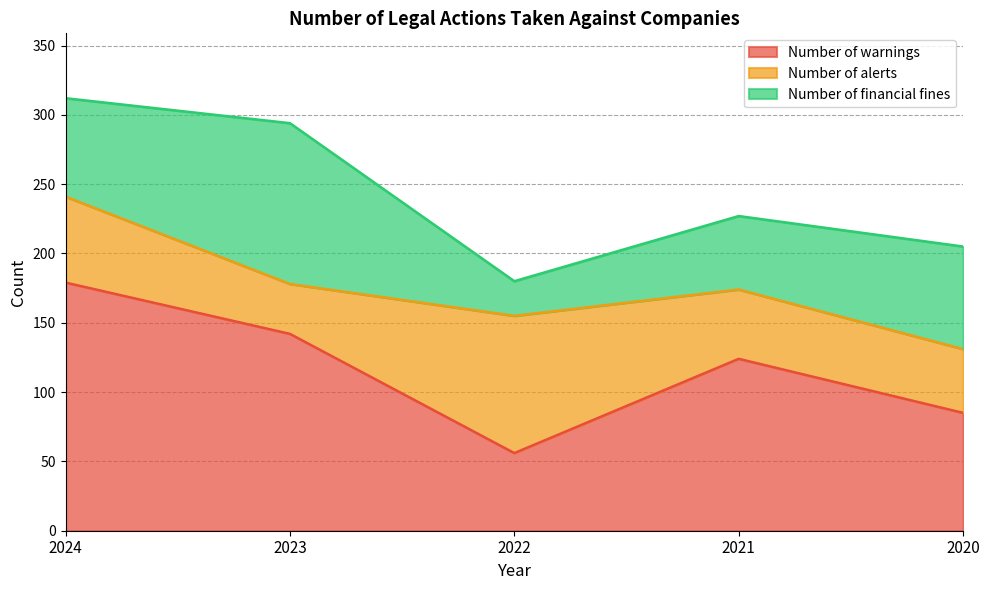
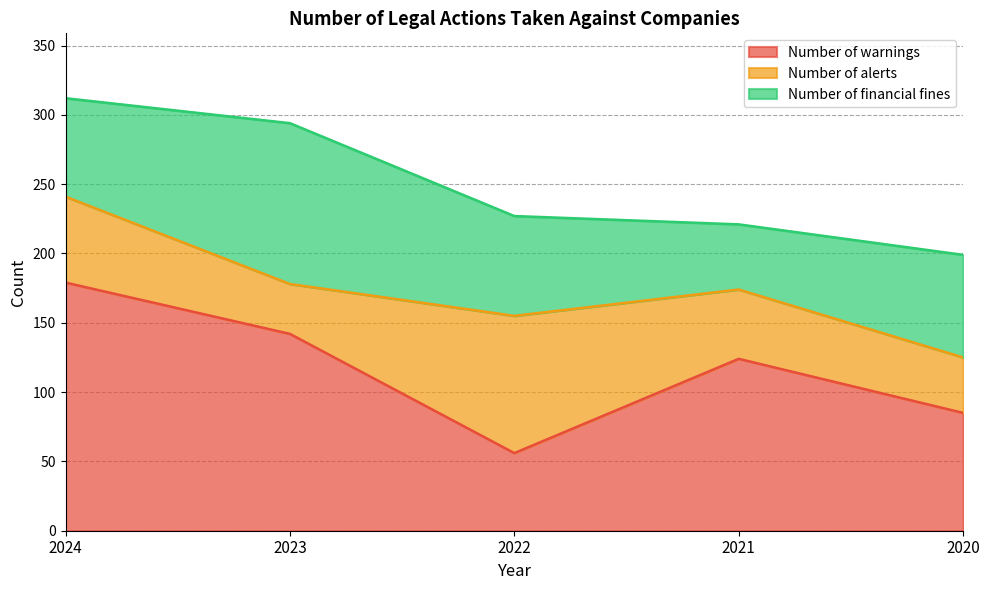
  {
    "Number of warnings": {
      "2024": 179,
      "2023": 142,
      "2022": 56,
      "2021": 124,
      "2020": 85
    },
    "Number of alerts": {
      "2024": 62,
      "2023": 36,
      "2022": 99,
      "2021": 50,
-     "2020": 46
+     "2020": 40
    },
    "Number of financial fines": {
      "2024": 71,
      "2023": 116,
-     "2022": 25,
-     "2021": 53,
+     "2022": 72,
+     "2021": 47,
      "2020": 74
    }
  }
